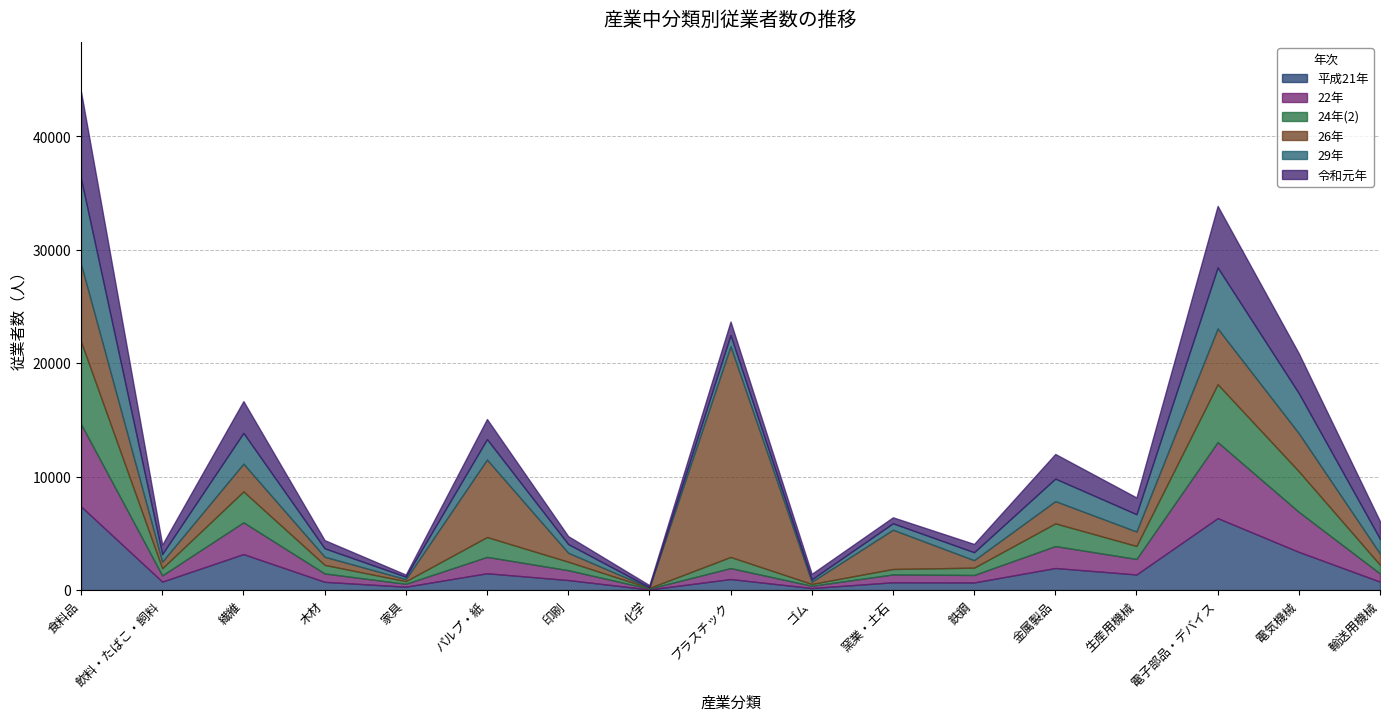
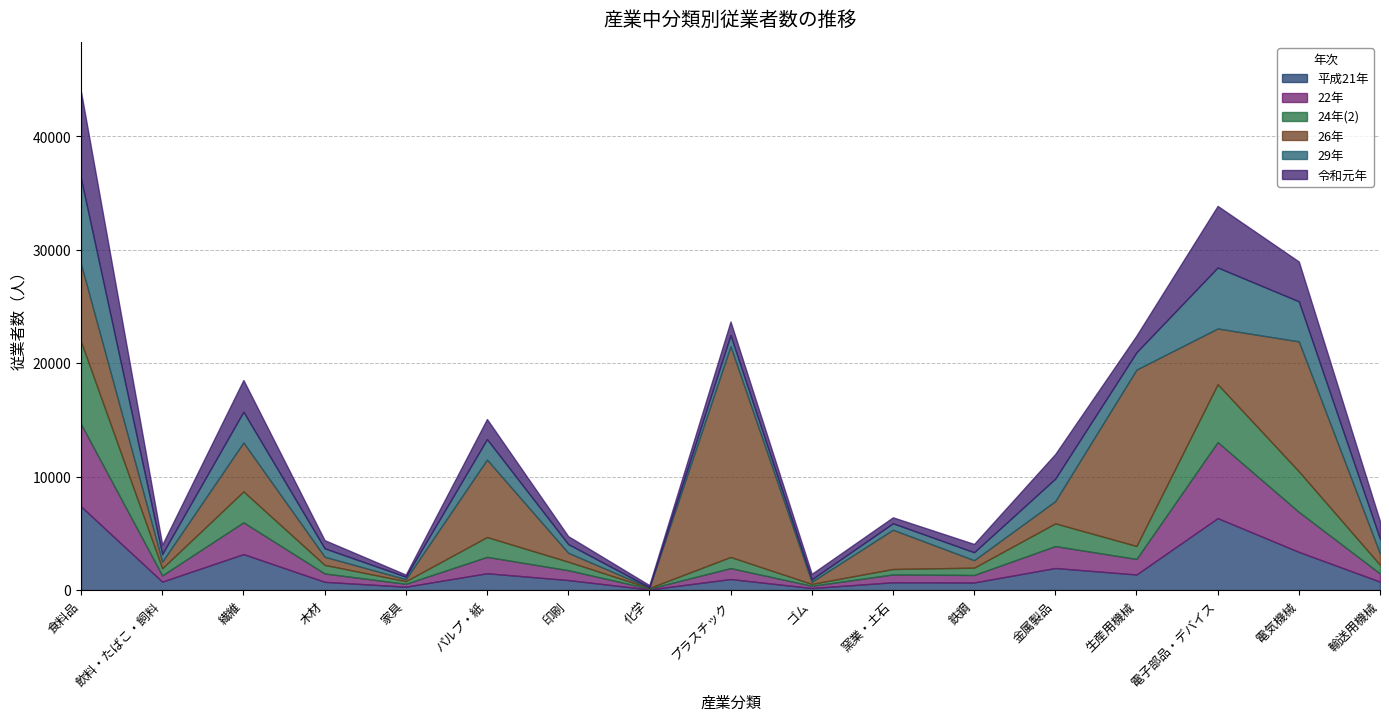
  {
    "26年": {
      "食料品": 6800,
      "飲料・たばこ・飼料": 600,
-     "繊維": 2400,
+     "繊維": 4300,
      "木材": 700,
      "パルプ・紙": 6800,
      "印刷": 800,
      "プラスチック": 18600,
      "窯業・土石": 3500,
      "鉄鋼": 700,
      "金属製品": 2000,
-     "生産用機械": 1300,
+     "生産用機械": 15500,
      "電子部品・デバイス": 4900,
-     "電気機械": 3400,
+     "電気機械": 11500,
      "輸送用機械": 1000
    }
  }
